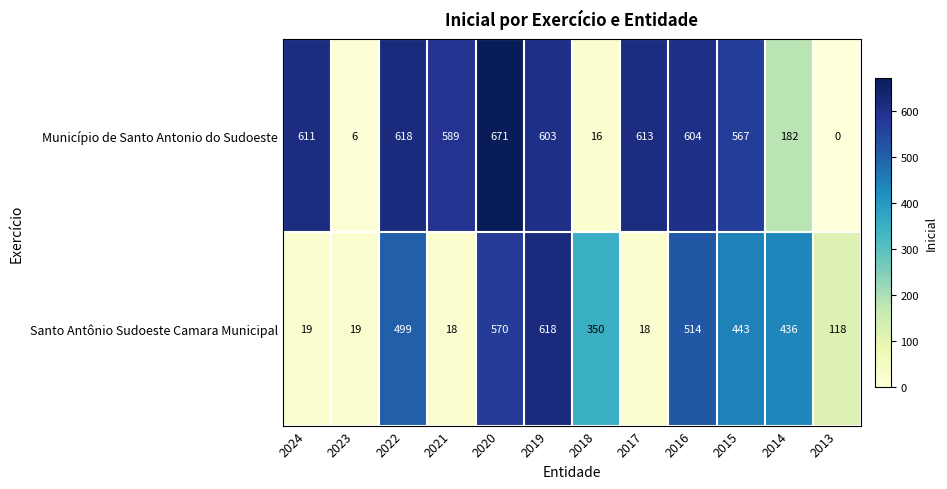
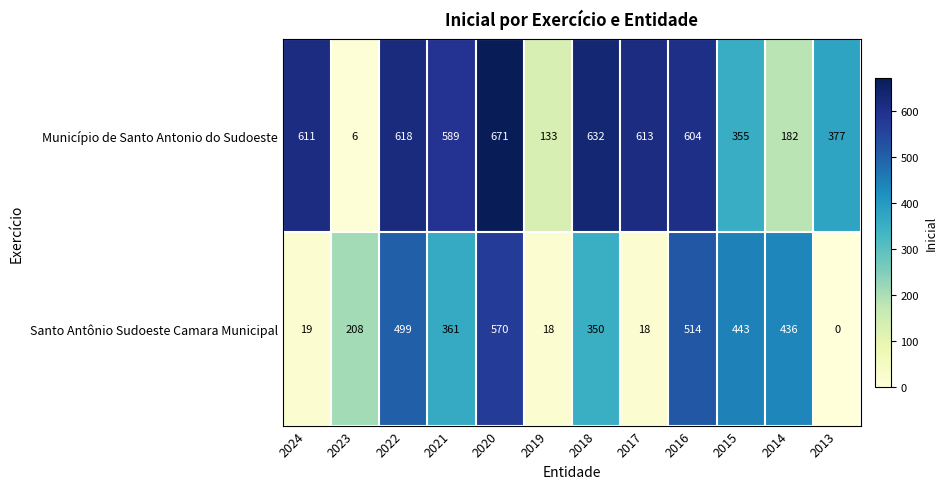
  {
    "Município de Santo Antonio do Sudoeste": {
      "2024": 611,
      "2023": 6,
      "2022": 618,
      "2021": 589,
      "2020": 671,
-     "2019": 603,
-     "2018": 16,
+     "2019": 133,
+     "2018": 632,
      "2017": 613,
      "2016": 604,
-     "2015": 567,
+     "2015": 355,
      "2014": 182,
-     "2013": 0
+     "2013": 377
    },
    "Santo Antônio Sudoeste Camara Municipal": {
      "2024": 19,
-     "2023": 19,
+     "2023": 208,
      "2022": 499,
-     "2021": 18,
+     "2021": 361,
      "2020": 570,
-     "2019": 618,
+     "2019": 18,
      "2018": 350,
      "2017": 18,
      "2016": 514,
      "2015": 443,
      "2014": 436,
-     "2013": 118
+     "2013": 0
    }
  }
